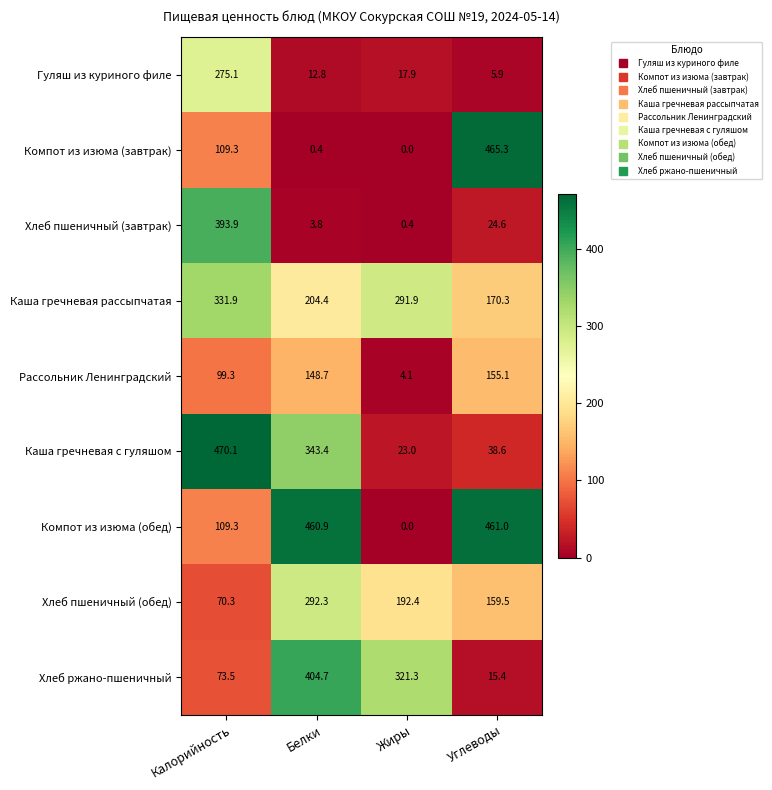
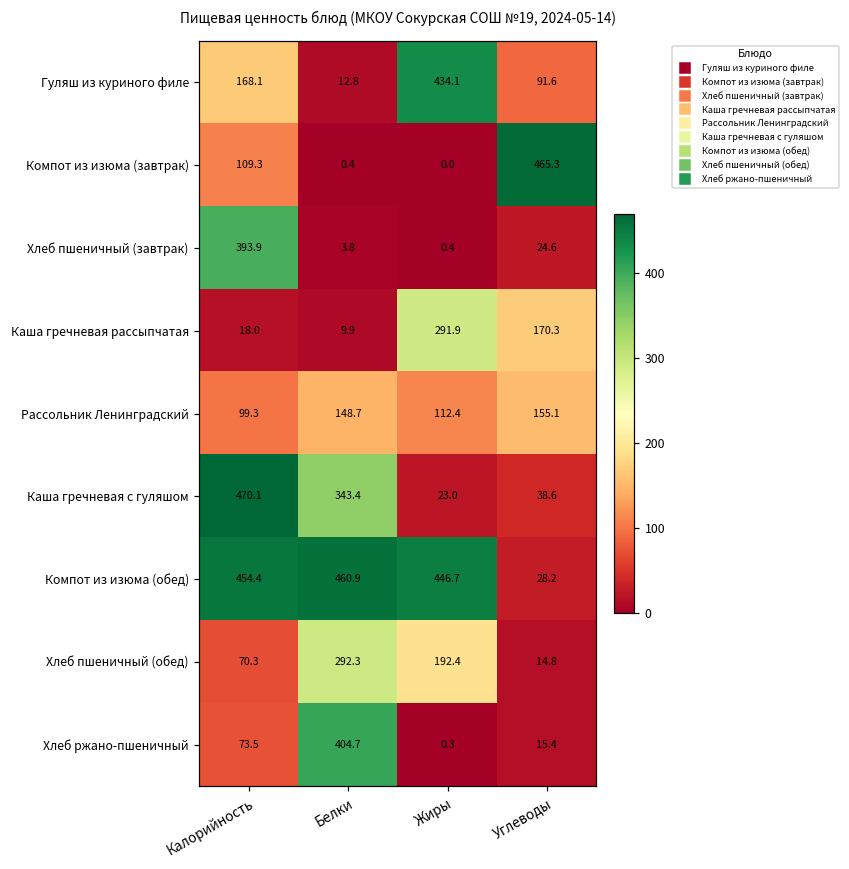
  {
    "Гуляш из куриного филе": {
-     "Калорийность": 275.1,
+     "Калорийность": 168.1,
      "Белки": 12.8,
-     "Жиры": 17.9,
-     "Углеводы": 5.9
+     "Жиры": 434.1,
+     "Углеводы": 91.6
    },
    "Компот из изюма (завтрак)": {
      "Калорийность": 109.3,
      "Белки": 0.4,
      "Жиры": 0.0,
      "Углеводы": 465.3
    },
    "Хлеб пшеничный (завтрак)": {
      "Калорийность": 393.9,
      "Белки": 3.8,
      "Жиры": 0.4,
      "Углеводы": 24.6
    },
    "Каша гречневая рассыпчатая": {
-     "Калорийность": 331.9,
-     "Белки": 204.4,
+     "Калорийность": 18.0,
+     "Белки": 9.9,
      "Жиры": 291.9,
      "Углеводы": 170.3
    },
    "Рассольник Ленинградский": {
      "Калорийность": 99.3,
      "Белки": 148.7,
-     "Жиры": 4.1,
+     "Жиры": 112.4,
      "Углеводы": 155.1
    },
    "Каша гречневая с гуляшом": {
      "Калорийность": 470.1,
      "Белки": 343.4,
      "Жиры": 23.0,
      "Углеводы": 38.6
    },
    "Компот из изюма (обед)": {
-     "Калорийность": 109.3,
+     "Калорийность": 454.4,
      "Белки": 460.9,
-     "Жиры": 0.0,
-     "Углеводы": 461.0
+     "Жиры": 446.7,
+     "Углеводы": 28.2
    },
    "Хлеб пшеничный (обед)": {
      "Калорийность": 70.3,
      "Белки": 292.3,
      "Жиры": 192.4,
-     "Углеводы": 159.5
+     "Углеводы": 14.8
    },
    "Хлеб ржано-пшеничный": {
      "Калорийность": 73.5,
      "Белки": 404.7,
-     "Жиры": 321.3,
+     "Жиры": 0.3,
      "Углеводы": 15.4
    }
  }
